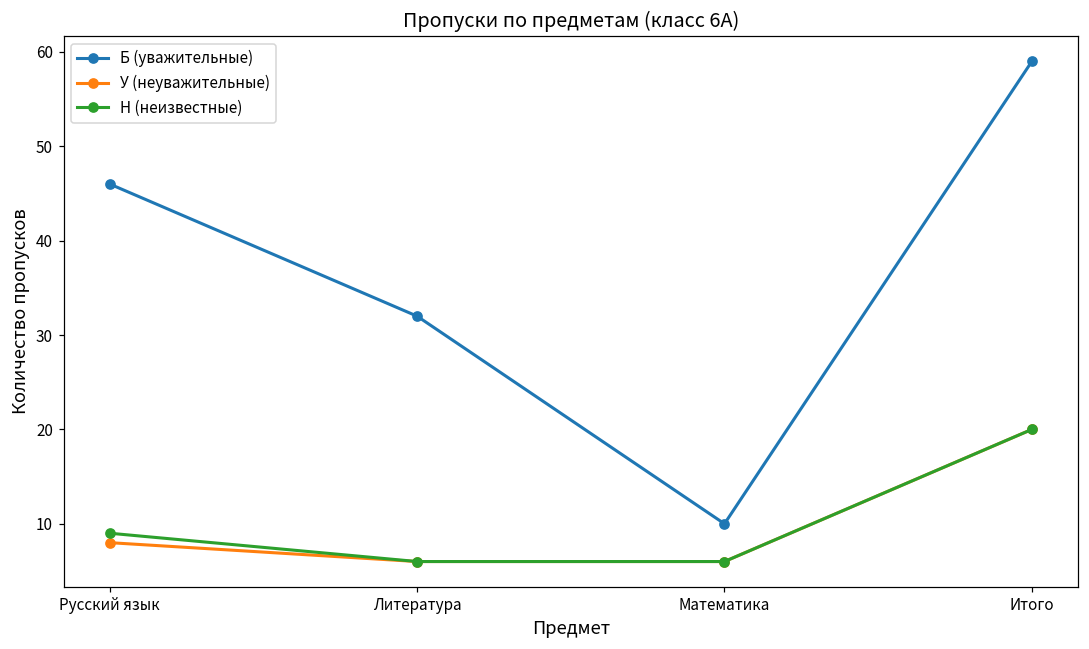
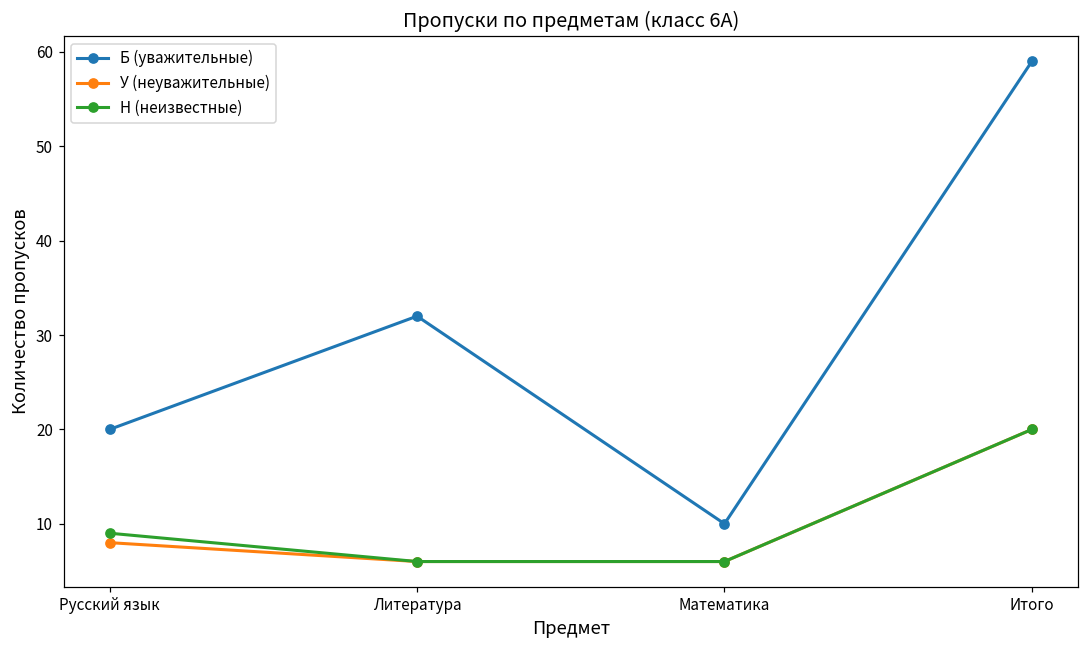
  {
    "Б (уважительные)": {
-     "Русский язык": 46,
+     "Русский язык": 20,
      "Литература": 32,
      "Математика": 10,
      "Итого": 59
    },
    "У (неуважительные)": {
      "Русский язык": 8
    },
    "Н (неизвестные)": {
      "Русский язык": 9
    }
  }
